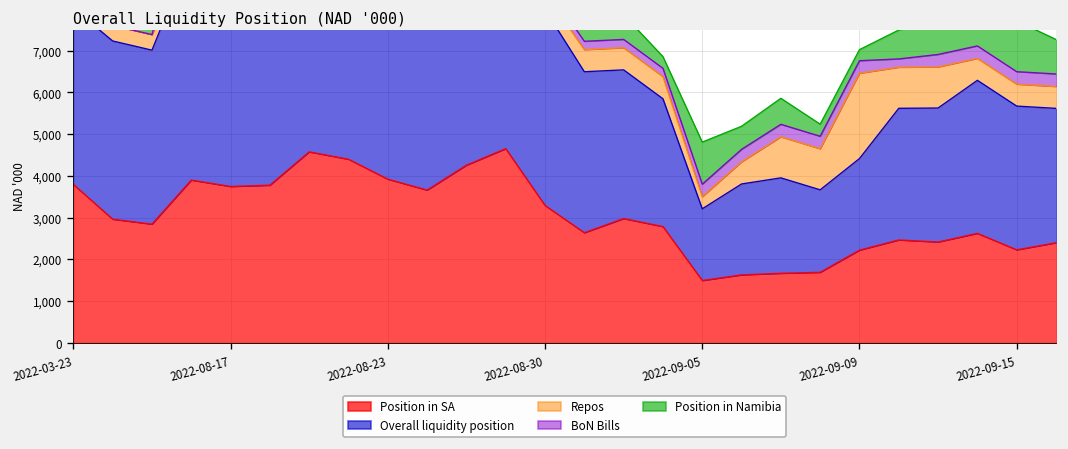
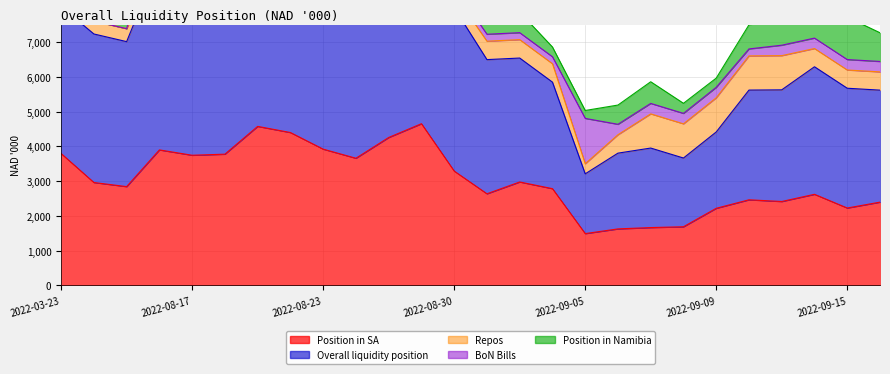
  {
    "Position in SA": {
      "2022-03-23": "3,800",
      "2022-08-17": "3,700",
      "2022-08-23": "3,900",
      "2022-08-30": "3,300",
      "2022-09-05": "1,500",
      "2022-09-09": "2,200",
      "2022-09-15": "2,200"
    },
    "Overall liquidity position": {
      "2022-09-05": "1,700",
      "2022-09-09": "2,200",
      "2022-09-15": "3,400"
    },
    "Repos": {
      "2022-09-05": "300",
-     "2022-09-09": "2,000",
+     "2022-09-09": "1,000",
      "2022-09-15": "500"
    },
    "BoN Bills": {
-     "2022-09-05": "300",
+     "2022-09-05": "1,300",
      "2022-09-09": "300",
      "2022-09-15": "300"
    },
    "Position in Namibia": {
-     "2022-09-05": "1,000",
+     "2022-09-05": "200",
      "2022-09-09": "300"
    }
  }
